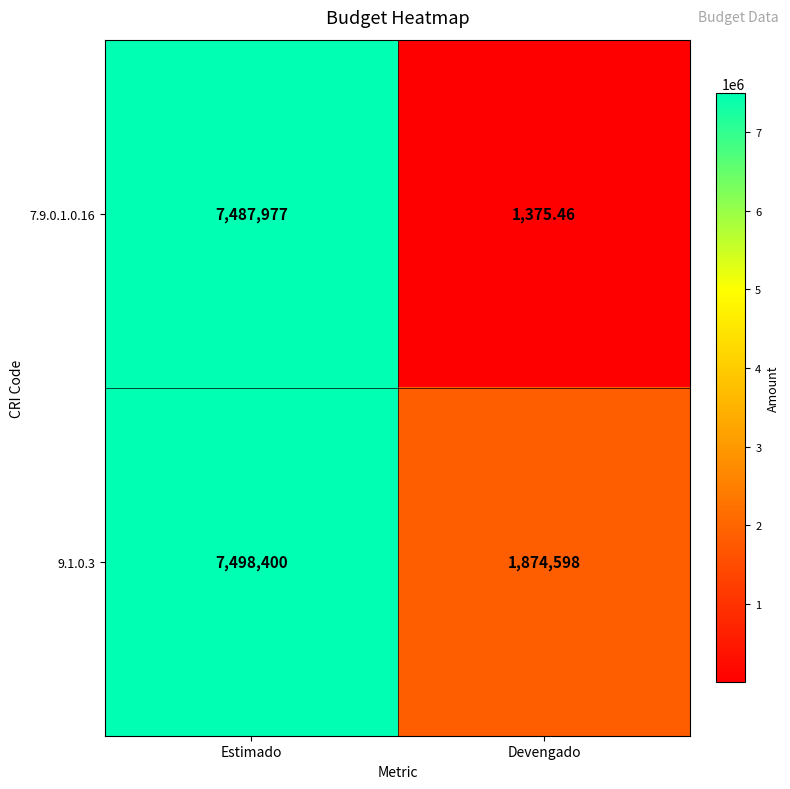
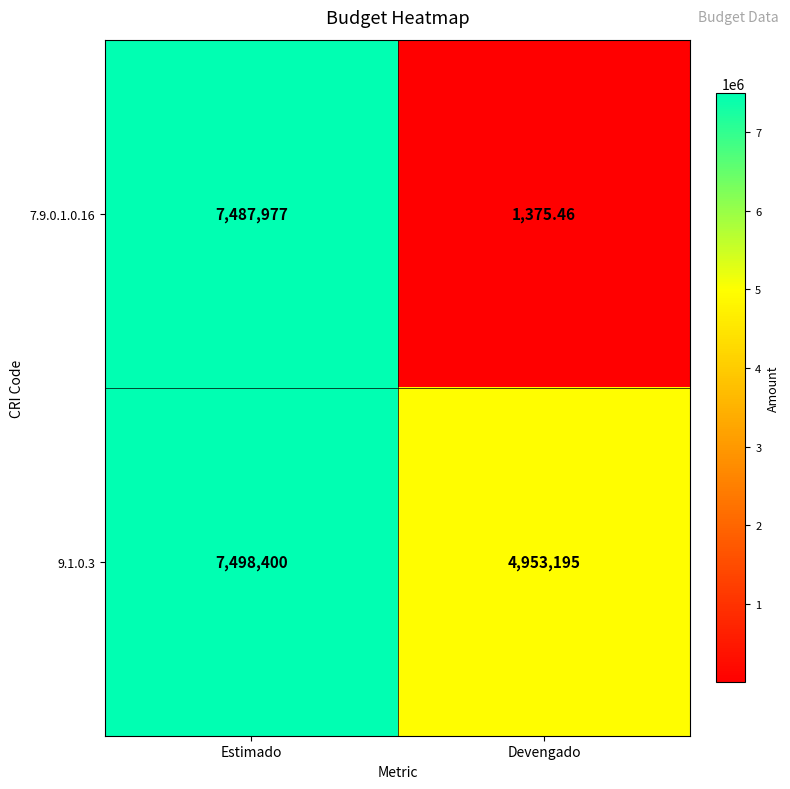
  {
    "7.9.0.1.0.16": {
      "Estimado": "7,487,977",
      "Devengado": "1,375.46"
    },
    "9.1.0.3": {
      "Estimado": "7,498,400",
-     "Devengado": "1,874,598"
+     "Devengado": "4,953,195"
    }
  }
